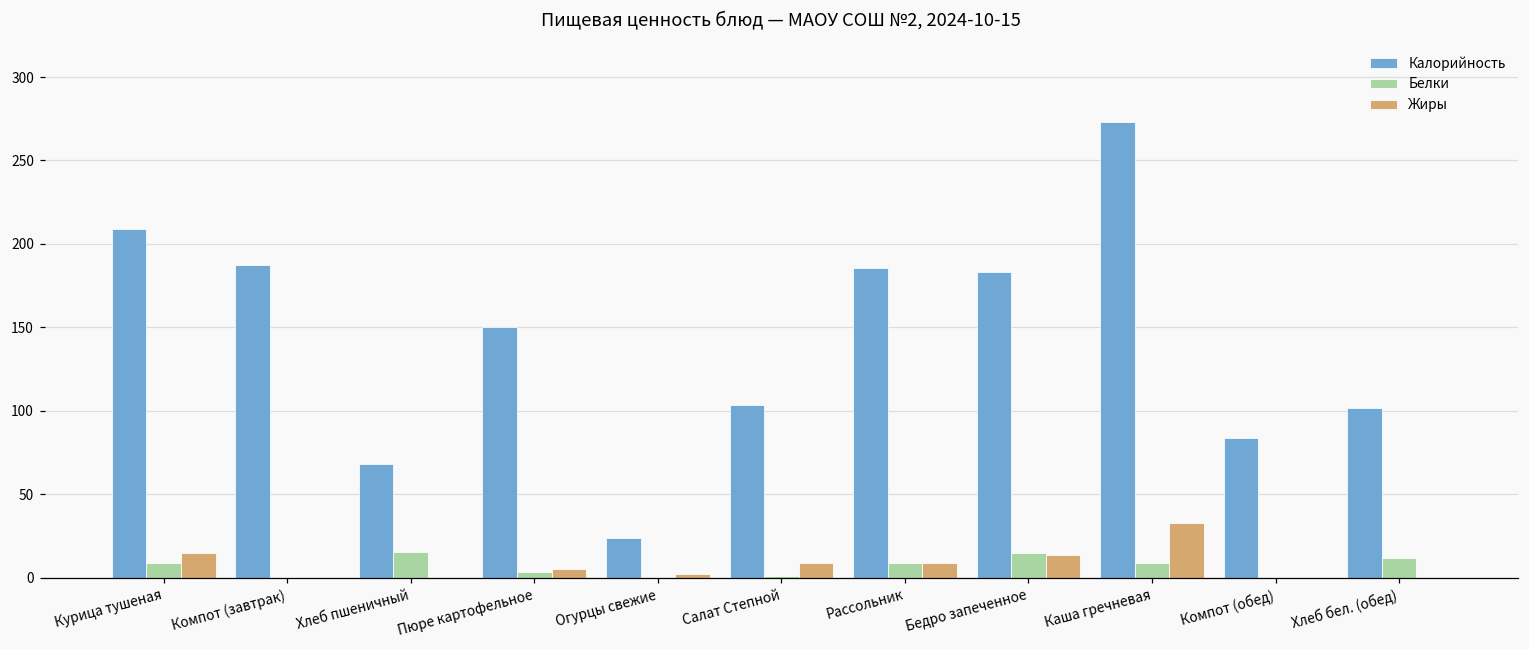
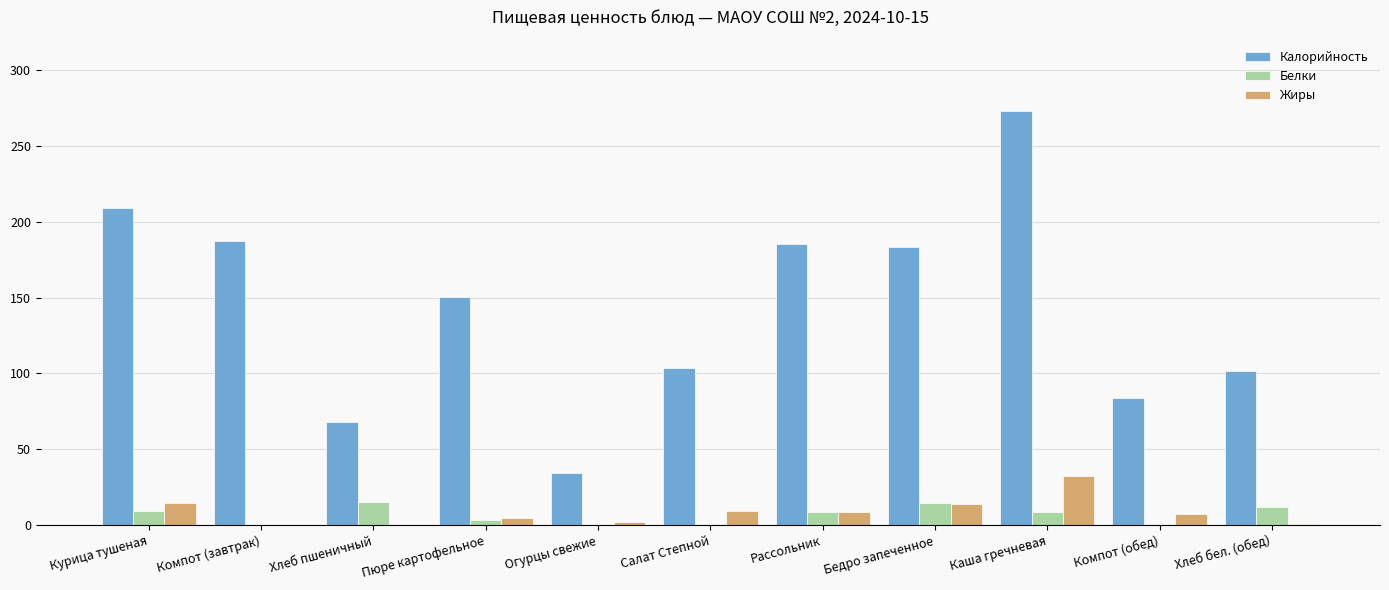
  {
    "Калорийность": {
      "Курица тушеная": 209,
      "Компот (завтрак)": 188,
      "Хлеб пшеничный": 68,
      "Пюре картофельное": 150,
-     "Огурцы свежие": 24,
+     "Огурцы свежие": 34,
      "Салат Степной": 103,
      "Рассольник": 186,
      "Бедро запеченное": 183,
      "Каша гречневая": 273,
      "Компот (обед)": 84,
      "Хлеб бел. (обед)": 102
    },
    "Белки": {
      "Курица тушеная": 9,
      "Хлеб пшеничный": 15,
      "Пюре картофельное": 3,
      "Рассольник": 9,
      "Бедро запеченное": 15,
      "Каша гречневая": 9,
      "Хлеб бел. (обед)": 12
    },
    "Жиры": {
      "Курица тушеная": 15,
      "Компот (завтрак)": 0,
      "Пюре картофельное": 5,
      "Огурцы свежие": 2,
      "Салат Степной": 9,
      "Рассольник": 9,
      "Бедро запеченное": 14,
      "Каша гречневая": 33,
-     "Компот (обед)": 0
+     "Компот (обед)": 7
    }
  }
